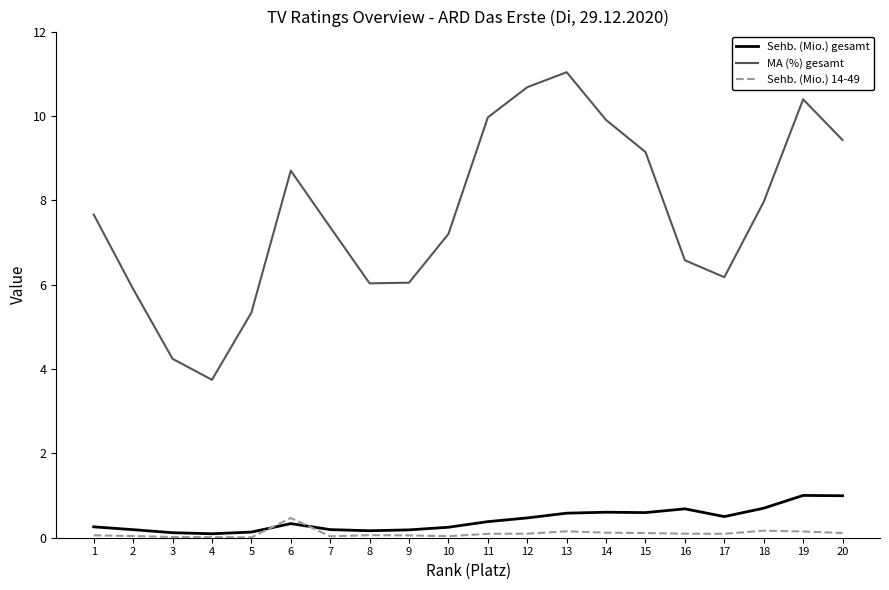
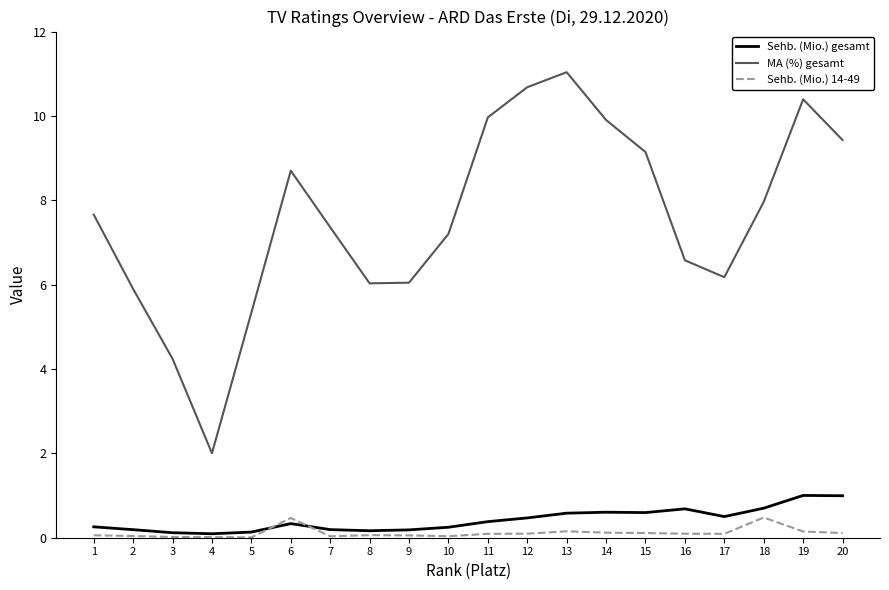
  {
    "Sehb. (Mio.) gesamt": {
      "1": 0.3,
      "2": 0.2,
      "3": 0.1,
      "4": 0.1,
      "5": 0.1,
      "6": 0.3,
      "7": 0.2,
      "8": 0.2,
      "9": 0.2,
      "10": 0.2,
      "11": 0.4,
      "12": 0.5,
      "13": 0.6,
      "14": 0.6,
      "15": 0.6,
      "16": 0.7,
      "17": 0.5,
      "18": 0.7,
      "19": 1.0,
      "20": 1.0
    },
    "MA (%) gesamt": {
      "1": 7.7,
      "2": 5.9,
      "3": 4.2,
-     "4": 3.7,
+     "4": 2.0,
      "5": 5.3,
      "6": 8.7,
      "7": 7.4,
      "8": 6.0,
      "9": 6.0,
      "10": 7.2,
      "11": 10.0,
      "12": 10.7,
      "13": 11.0,
      "14": 9.9,
      "15": 9.1,
      "16": 6.6,
      "17": 6.2,
      "18": 8.0,
      "19": 10.4,
      "20": 9.4
    },
    "Sehb. (Mio.) 14-49": {
      "1": 0.1,
      "2": 0.0,
      "3": 0.0,
      "4": 0.0,
      "5": 0.0,
      "6": 0.5,
      "7": 0.0,
      "8": 0.1,
      "9": 0.1,
      "10": 0.0,
      "11": 0.1,
      "12": 0.1,
      "13": 0.2,
      "14": 0.1,
      "15": 0.1,
      "16": 0.1,
      "17": 0.1,
-     "18": 0.2,
+     "18": 0.5,
      "19": 0.1,
      "20": 0.1
    }
  }
